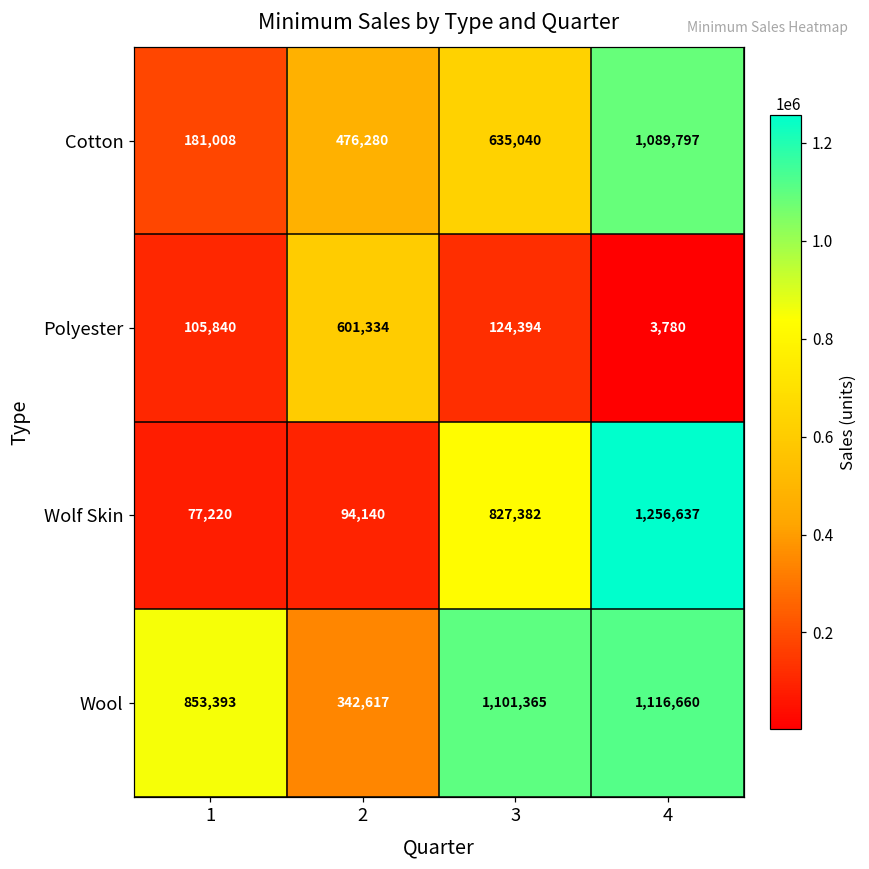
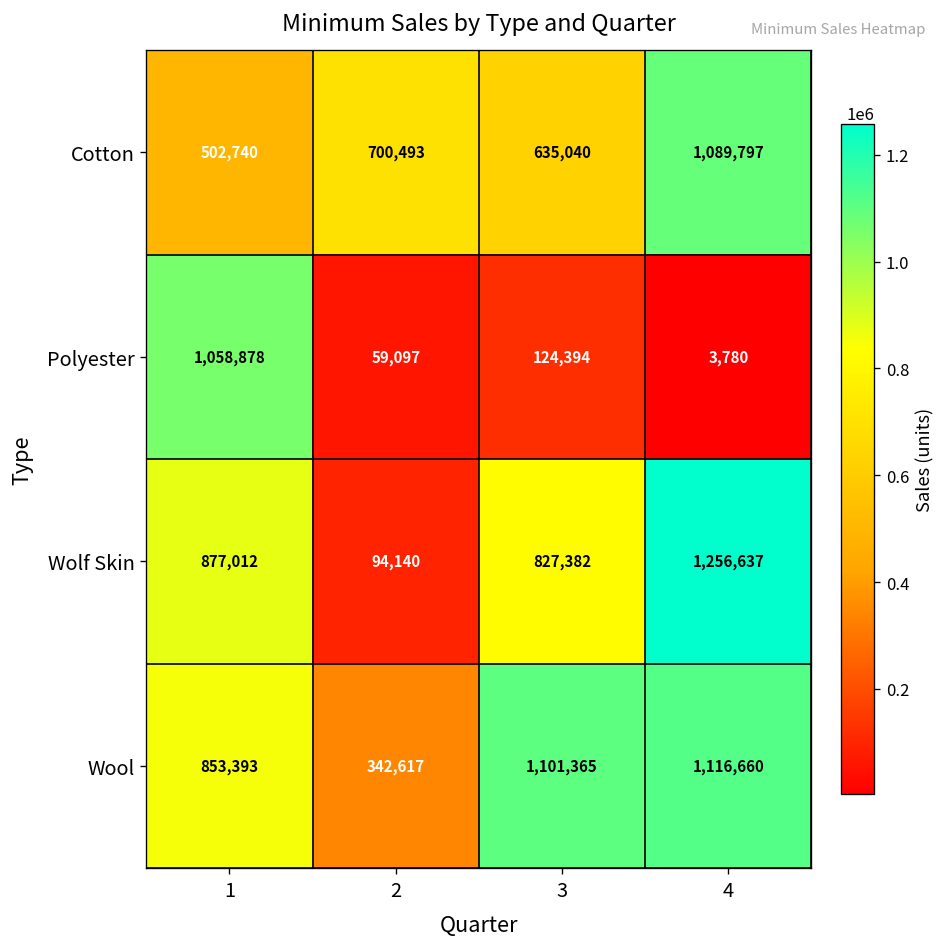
  {
    "Cotton": {
-     "1": "181,008",
-     "2": "476,280",
+     "1": "502,740",
+     "2": "700,493",
      "3": "635,040",
      "4": "1,089,797"
    },
    "Polyester": {
-     "1": "105,840",
-     "2": "601,334",
+     "1": "1,058,878",
+     "2": "59,097",
      "3": "124,394",
      "4": "3,780"
    },
    "Wolf Skin": {
-     "1": "77,220",
+     "1": "877,012",
      "2": "94,140",
      "3": "827,382",
      "4": "1,256,637"
    },
    "Wool": {
      "1": "853,393",
      "2": "342,617",
      "3": "1,101,365",
      "4": "1,116,660"
    }
  }
